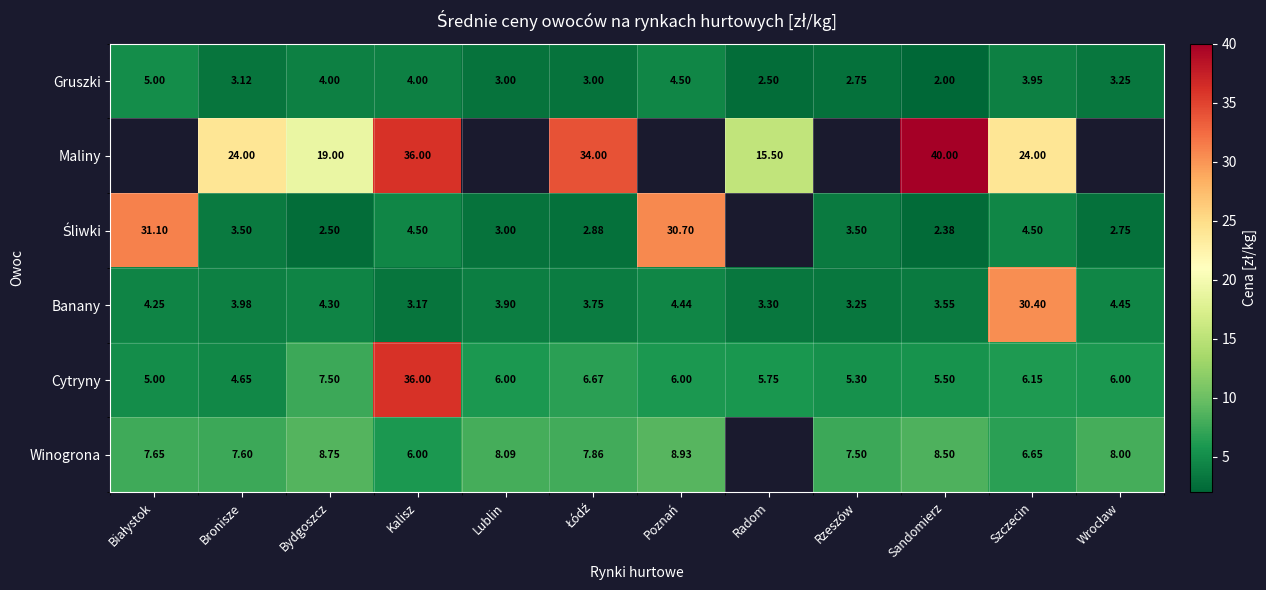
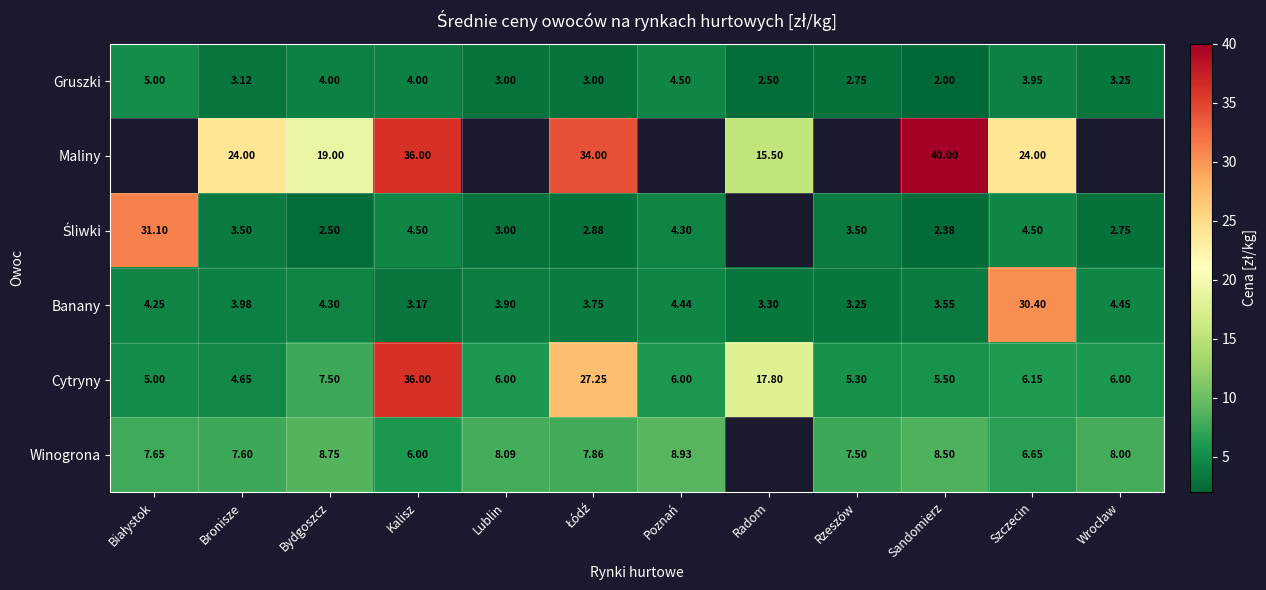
  {
    "Gruszki": {
      "Białystok": 5.00,
      "Bronisze": 3.12,
      "Bydgoszcz": 4.00,
      "Kalisz": 4.00,
      "Lublin": 3.00,
      "Łódź": 3.00,
      "Poznań": 4.50,
      "Radom": 2.50,
      "Rzeszów": 2.75,
      "Sandomierz": 2.00,
      "Szczecin": 3.95,
      "Wrocław": 3.25
    },
    "Maliny": {
      "Bronisze": 24.00,
      "Bydgoszcz": 19.00,
      "Kalisz": 36.00,
      "Łódź": 34.00,
      "Radom": 15.50,
      "Sandomierz": 40.00,
      "Szczecin": 24.00
    },
    "Śliwki": {
      "Białystok": 31.10,
      "Bronisze": 3.50,
      "Bydgoszcz": 2.50,
      "Kalisz": 4.50,
      "Lublin": 3.00,
      "Łódź": 2.88,
-     "Poznań": 30.70,
+     "Poznań": 4.30,
      "Rzeszów": 3.50,
      "Sandomierz": 2.38,
      "Szczecin": 4.50,
      "Wrocław": 2.75
    },
    "Banany": {
      "Białystok": 4.25,
      "Bronisze": 3.98,
      "Bydgoszcz": 4.30,
      "Kalisz": 3.17,
      "Lublin": 3.90,
      "Łódź": 3.75,
      "Poznań": 4.44,
      "Radom": 3.30,
      "Rzeszów": 3.25,
      "Sandomierz": 3.55,
      "Szczecin": 30.40,
      "Wrocław": 4.45
    },
    "Cytryny": {
      "Białystok": 5.00,
      "Bronisze": 4.65,
      "Bydgoszcz": 7.50,
      "Kalisz": 36.00,
      "Lublin": 6.00,
-     "Łódź": 6.67,
+     "Łódź": 27.25,
      "Poznań": 6.00,
-     "Radom": 5.75,
+     "Radom": 17.80,
      "Rzeszów": 5.30,
      "Sandomierz": 5.50,
      "Szczecin": 6.15,
      "Wrocław": 6.00
    },
    "Winogrona": {
      "Białystok": 7.65,
      "Bronisze": 7.60,
      "Bydgoszcz": 8.75,
      "Kalisz": 6.00,
      "Lublin": 8.09,
      "Łódź": 7.86,
      "Poznań": 8.93,
      "Rzeszów": 7.50,
      "Sandomierz": 8.50,
      "Szczecin": 6.65,
      "Wrocław": 8.00
    }
  }
